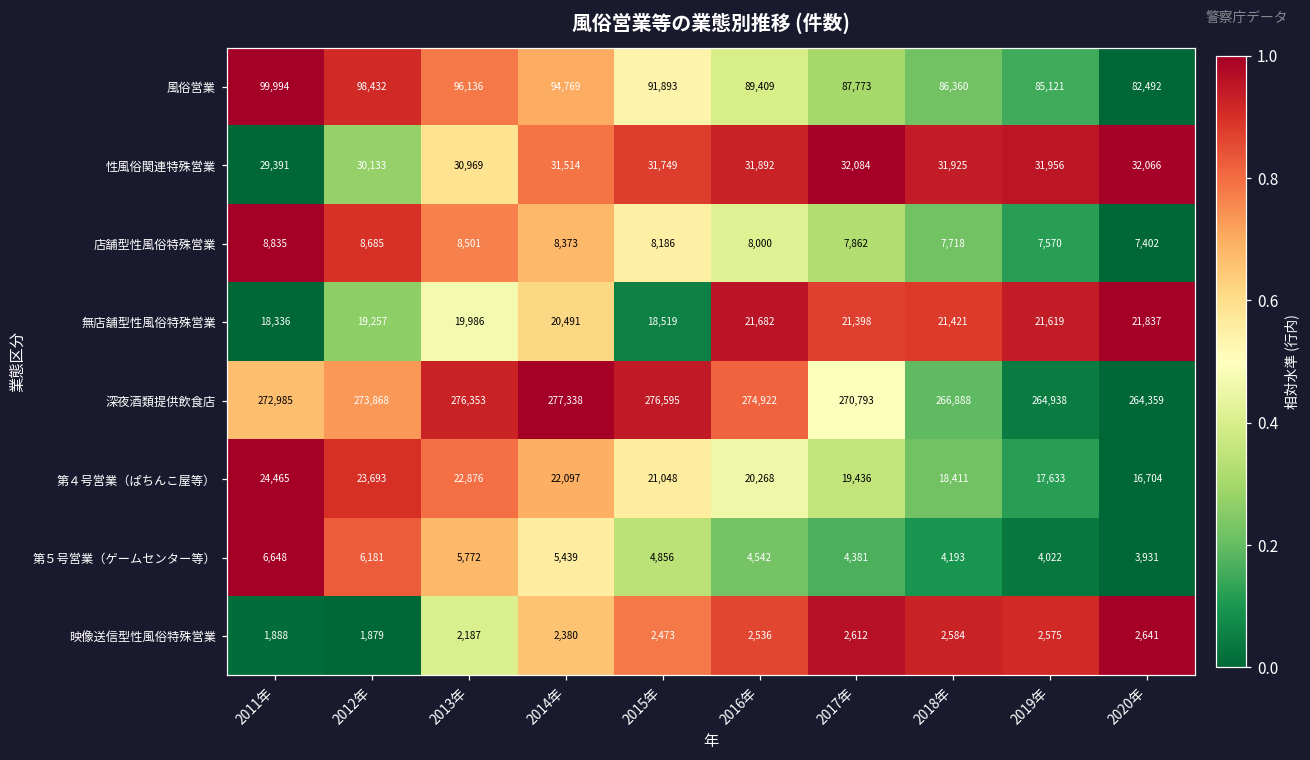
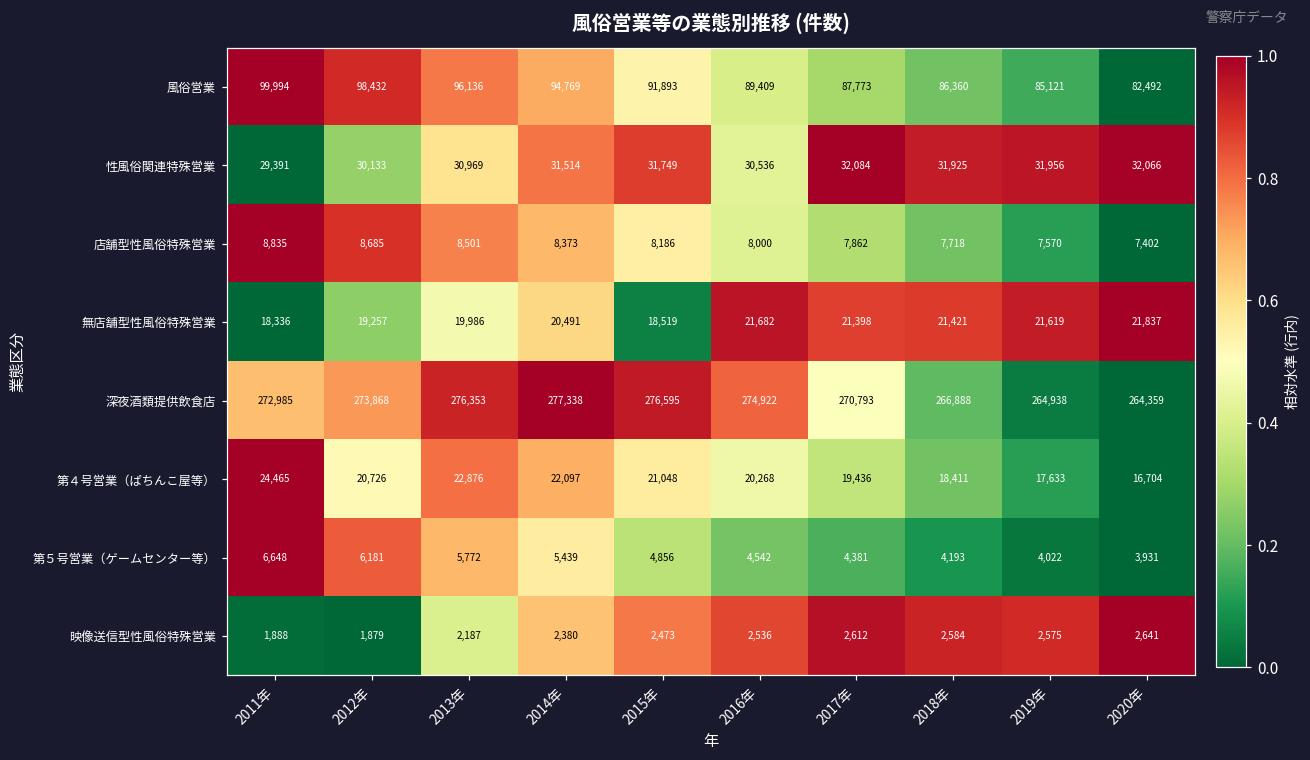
  {
    "風俗営業": {
      "2011年": "99,994",
      "2012年": "98,432",
      "2013年": "96,136",
      "2014年": "94,769",
      "2015年": "91,893",
      "2016年": "89,409",
      "2017年": "87,773",
      "2018年": "86,360",
      "2019年": "85,121",
      "2020年": "82,492"
    },
    "性風俗関連特殊営業": {
      "2011年": "29,391",
      "2012年": "30,133",
      "2013年": "30,969",
      "2014年": "31,514",
      "2015年": "31,749",
-     "2016年": "31,892",
+     "2016年": "30,536",
      "2017年": "32,084",
      "2018年": "31,925",
      "2019年": "31,956",
      "2020年": "32,066"
    },
    "店舗型性風俗特殊営業": {
      "2011年": "8,835",
      "2012年": "8,685",
      "2013年": "8,501",
      "2014年": "8,373",
      "2015年": "8,186",
      "2016年": "8,000",
      "2017年": "7,862",
      "2018年": "7,718",
      "2019年": "7,570",
      "2020年": "7,402"
    },
    "無店舗型性風俗特殊営業": {
      "2011年": "18,336",
      "2012年": "19,257",
      "2013年": "19,986",
      "2014年": "20,491",
      "2015年": "18,519",
      "2016年": "21,682",
      "2017年": "21,398",
      "2018年": "21,421",
      "2019年": "21,619",
      "2020年": "21,837"
    },
    "深夜酒類提供飲食店": {
      "2011年": "272,985",
      "2012年": "273,868",
      "2013年": "276,353",
      "2014年": "277,338",
      "2015年": "276,595",
      "2016年": "274,922",
      "2017年": "270,793",
      "2018年": "266,888",
      "2019年": "264,938",
      "2020年": "264,359"
    },
    "第４号営業（ぱちんこ屋等）": {
      "2011年": "24,465",
-     "2012年": "23,693",
+     "2012年": "20,726",
      "2013年": "22,876",
      "2014年": "22,097",
      "2015年": "21,048",
      "2016年": "20,268",
      "2017年": "19,436",
      "2018年": "18,411",
      "2019年": "17,633",
      "2020年": "16,704"
    },
    "第５号営業（ゲームセンター等）": {
      "2011年": "6,648",
      "2012年": "6,181",
      "2013年": "5,772",
      "2014年": "5,439",
      "2015年": "4,856",
      "2016年": "4,542",
      "2017年": "4,381",
      "2018年": "4,193",
      "2019年": "4,022",
      "2020年": "3,931"
    },
    "映像送信型性風俗特殊営業": {
      "2011年": "1,888",
      "2012年": "1,879",
      "2013年": "2,187",
      "2014年": "2,380",
      "2015年": "2,473",
      "2016年": "2,536",
      "2017年": "2,612",
      "2018年": "2,584",
      "2019年": "2,575",
      "2020年": "2,641"
    }
  }
